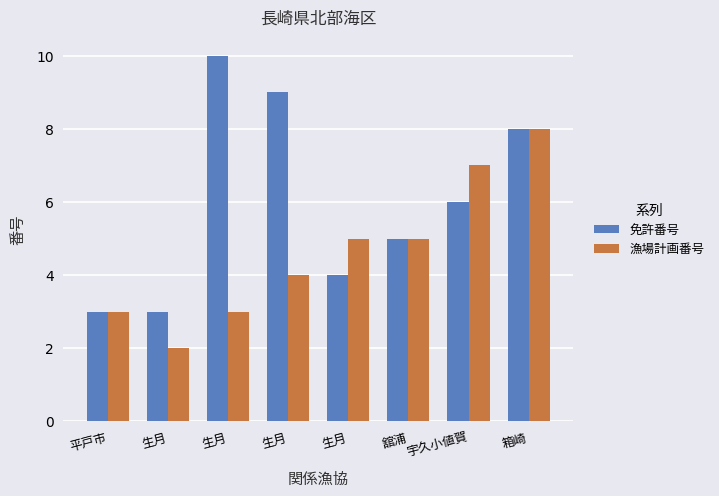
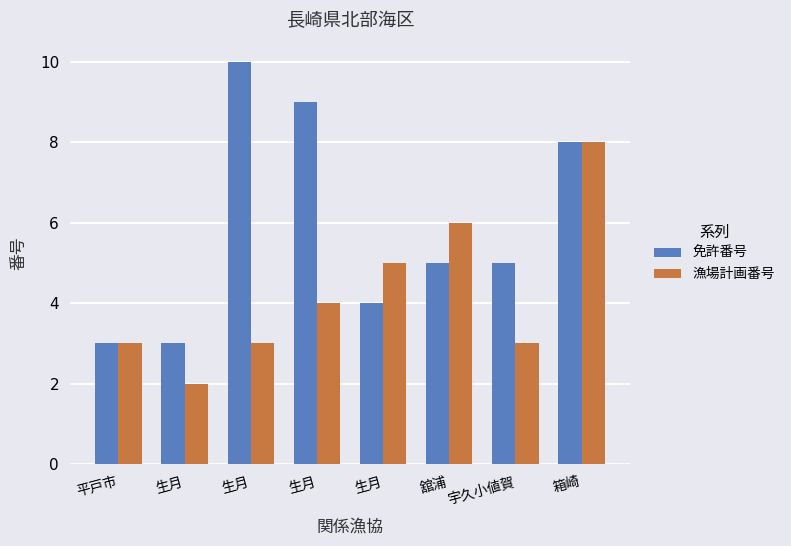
  {
    "免許番号": {
      "平戸市": 3,
      "舘浦": 5,
-     "宇久小値賀": 6,
+     "宇久小値賀": 5,
      "箱崎": 8
    },
    "漁場計画番号": {
      "平戸市": 3,
-     "舘浦": 5,
-     "宇久小値賀": 7,
+     "舘浦": 6,
+     "宇久小値賀": 3,
      "箱崎": 8
    }
  }
